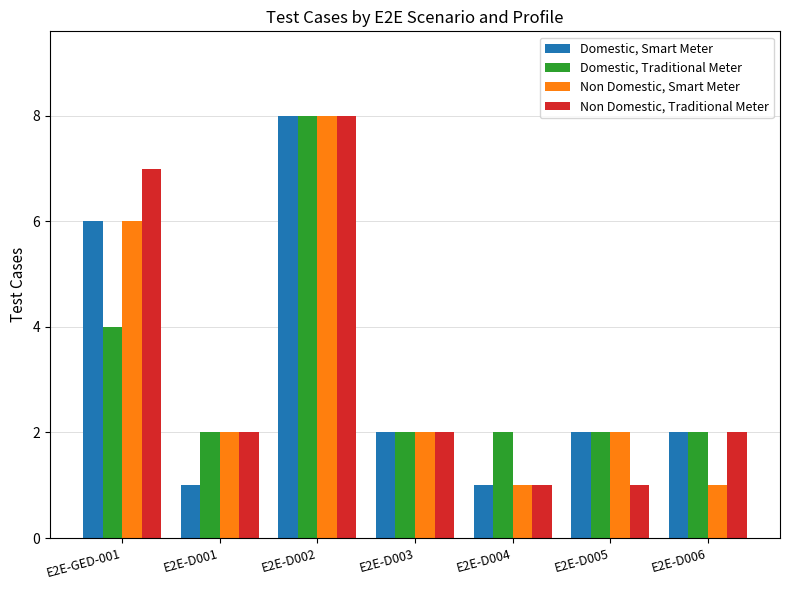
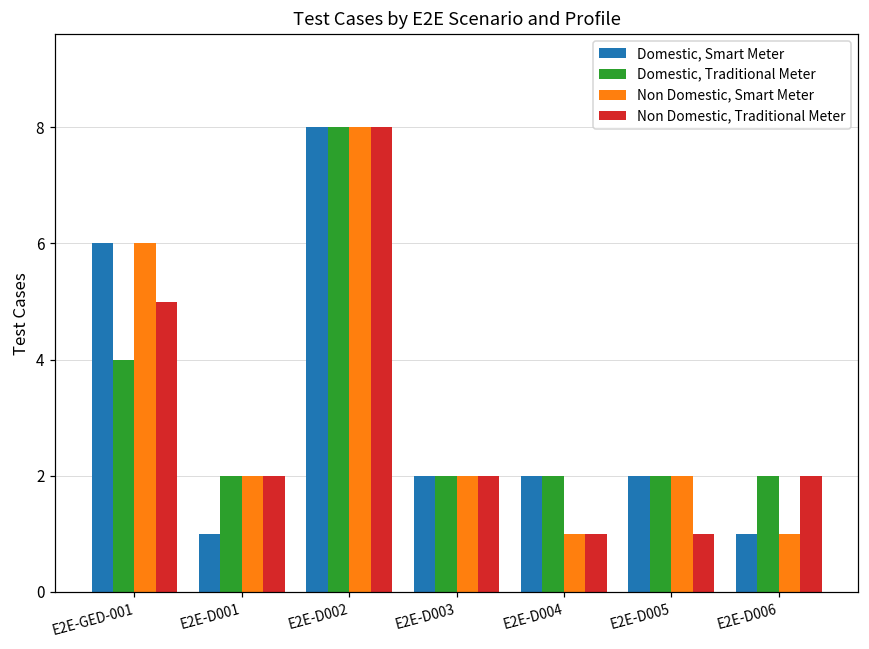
  {
    "Domestic, Smart Meter": {
      "E2E-GED-001": 6,
      "E2E-D001": 1,
      "E2E-D002": 8,
      "E2E-D003": 2,
-     "E2E-D004": 1,
+     "E2E-D004": 2,
      "E2E-D005": 2,
-     "E2E-D006": 2
+     "E2E-D006": 1
    },
    "Domestic, Traditional Meter": {
      "E2E-GED-001": 4,
      "E2E-D001": 2,
      "E2E-D002": 8,
      "E2E-D003": 2,
      "E2E-D004": 2,
      "E2E-D005": 2,
      "E2E-D006": 2
    },
    "Non Domestic, Smart Meter": {
      "E2E-GED-001": 6,
      "E2E-D001": 2,
      "E2E-D002": 8,
      "E2E-D003": 2,
      "E2E-D004": 1,
      "E2E-D005": 2,
      "E2E-D006": 1
    },
    "Non Domestic, Traditional Meter": {
-     "E2E-GED-001": 7,
+     "E2E-GED-001": 5,
      "E2E-D001": 2,
      "E2E-D002": 8,
      "E2E-D003": 2,
      "E2E-D004": 1,
      "E2E-D005": 1,
      "E2E-D006": 2
    }
  }
